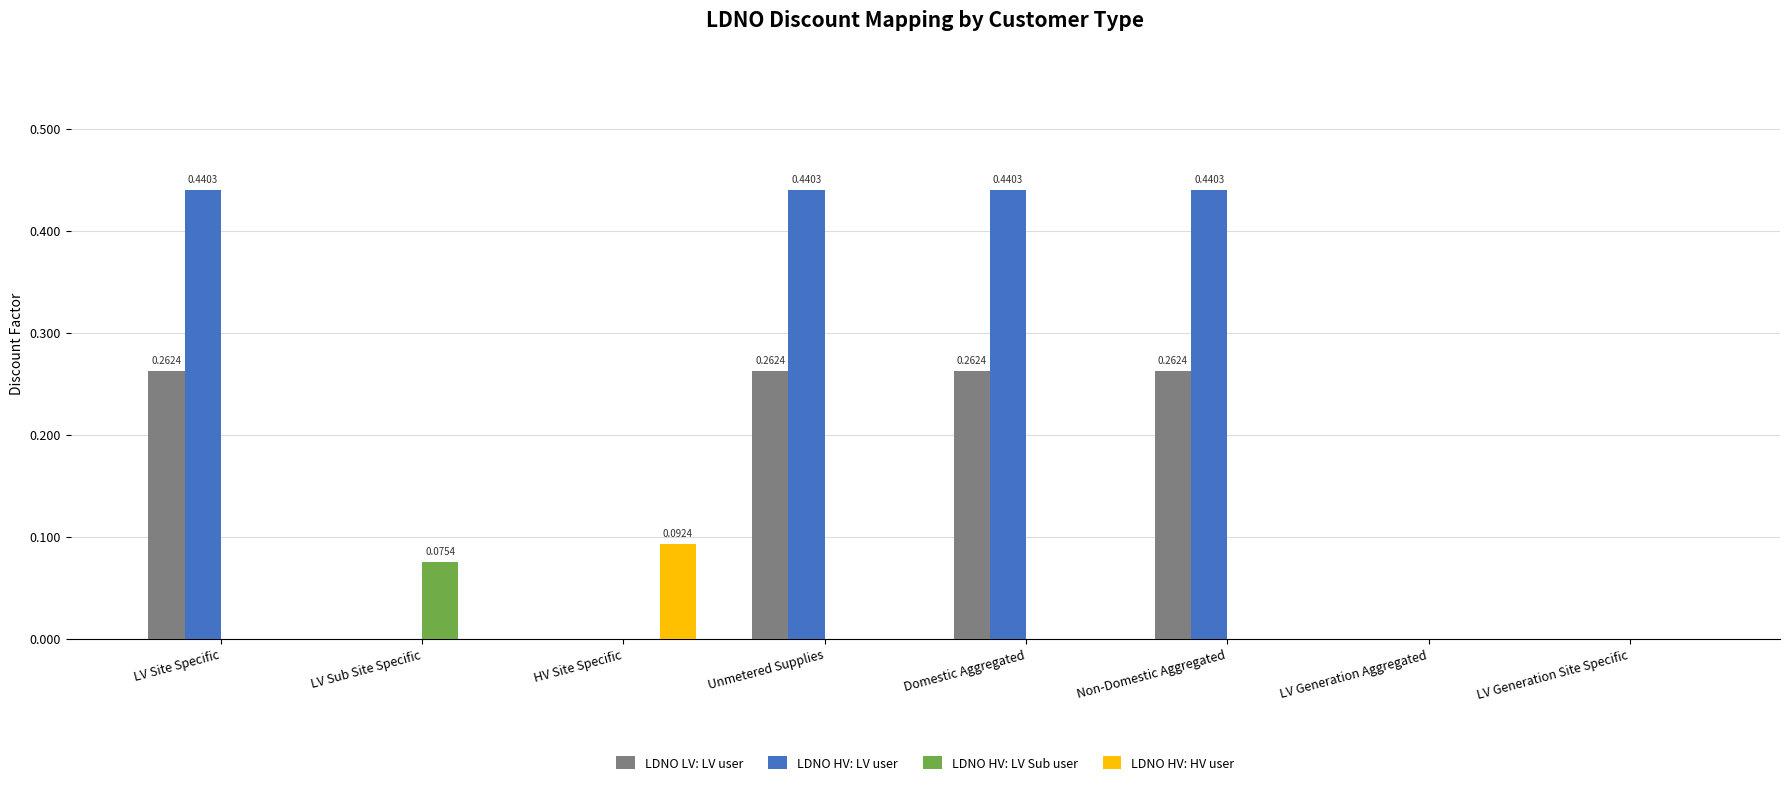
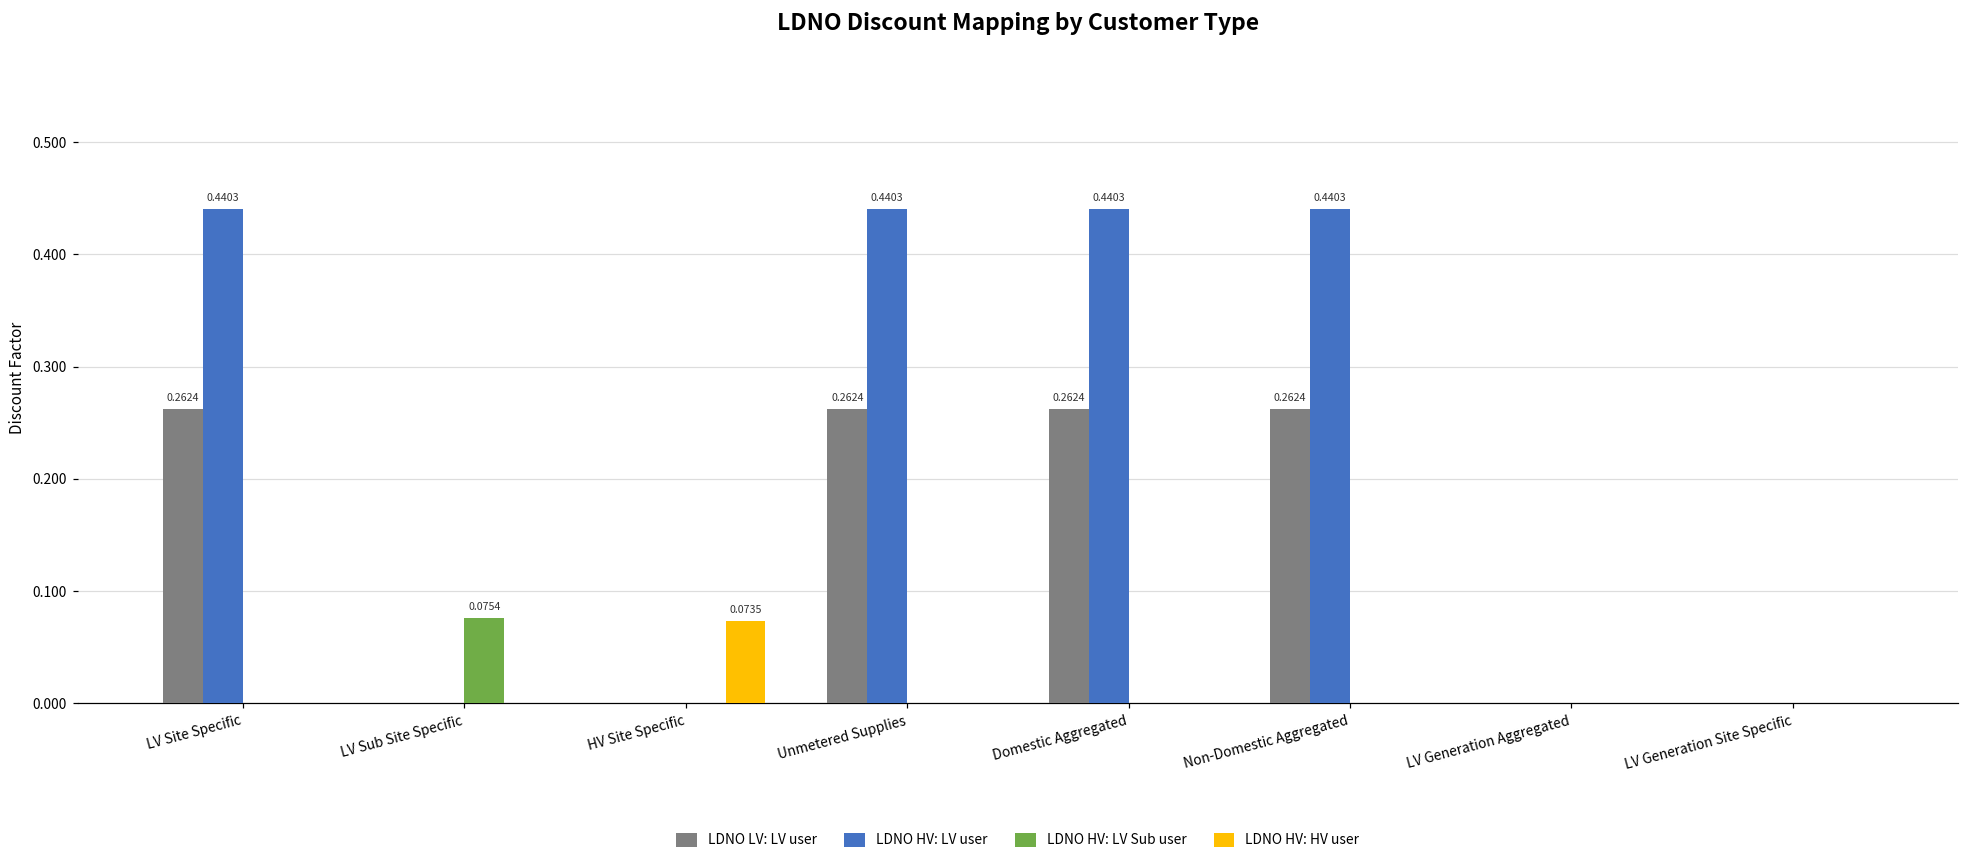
  {
    "LDNO LV: LV user": {
      "LV Site Specific": 0.2624,
      "Unmetered Supplies": 0.2624,
      "Domestic Aggregated": 0.2624,
      "Non-Domestic Aggregated": 0.2624
    },
    "LDNO HV: LV user": {
      "LV Site Specific": 0.4403,
      "Unmetered Supplies": 0.4403,
      "Domestic Aggregated": 0.4403,
      "Non-Domestic Aggregated": 0.4403
    },
    "LDNO HV: LV Sub user": {
      "LV Sub Site Specific": 0.0754
    },
    "LDNO HV: HV user": {
-     "HV Site Specific": 0.0924
+     "HV Site Specific": 0.0735
    }
  }
